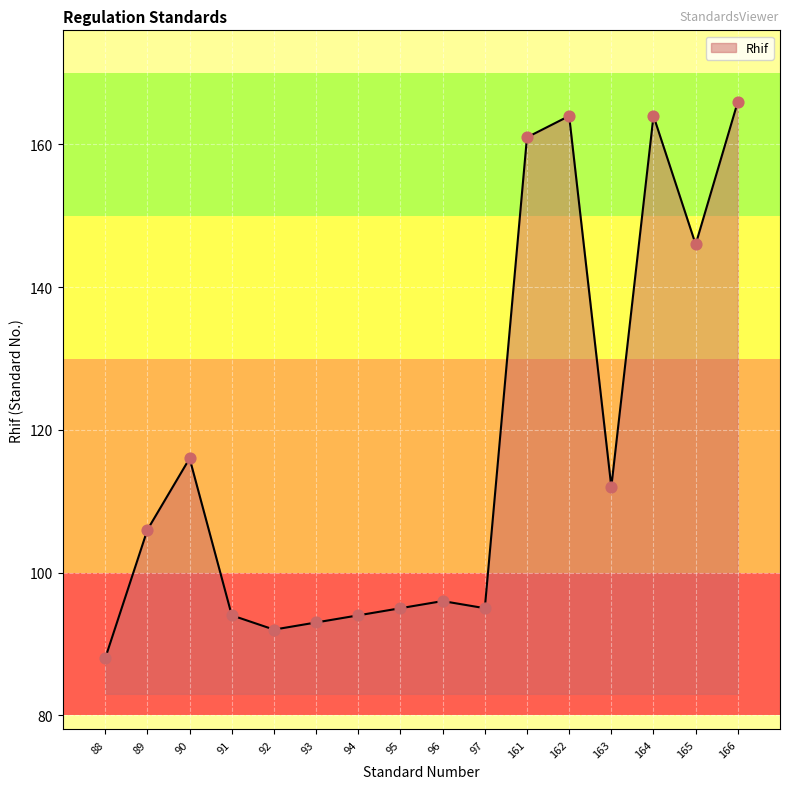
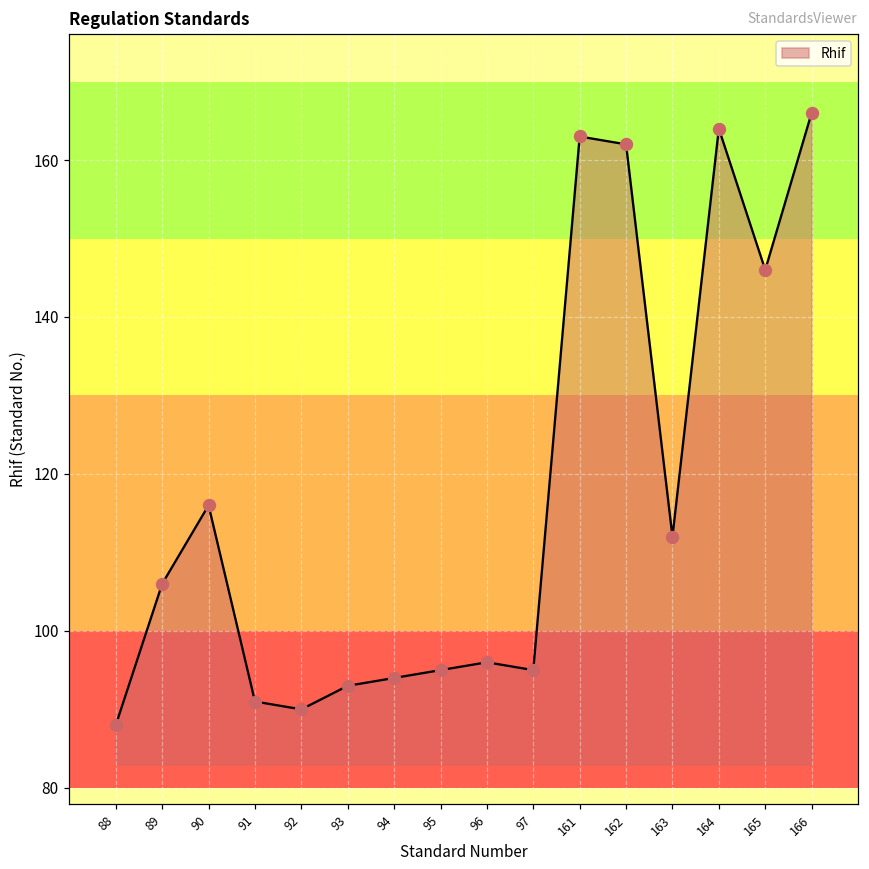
  {
    "88": 88,
    "89": 106,
    "90": 116,
-   "91": 94,
-   "92": 92,
+   "91": 91,
+   "92": 90,
    "93": 93,
    "94": 94,
    "95": 95,
    "96": 96,
    "97": 95,
-   "161": 161,
-   "162": 164,
+   "161": 163,
+   "162": 162,
    "163": 112,
    "164": 164,
    "165": 146,
    "166": 166
  }
